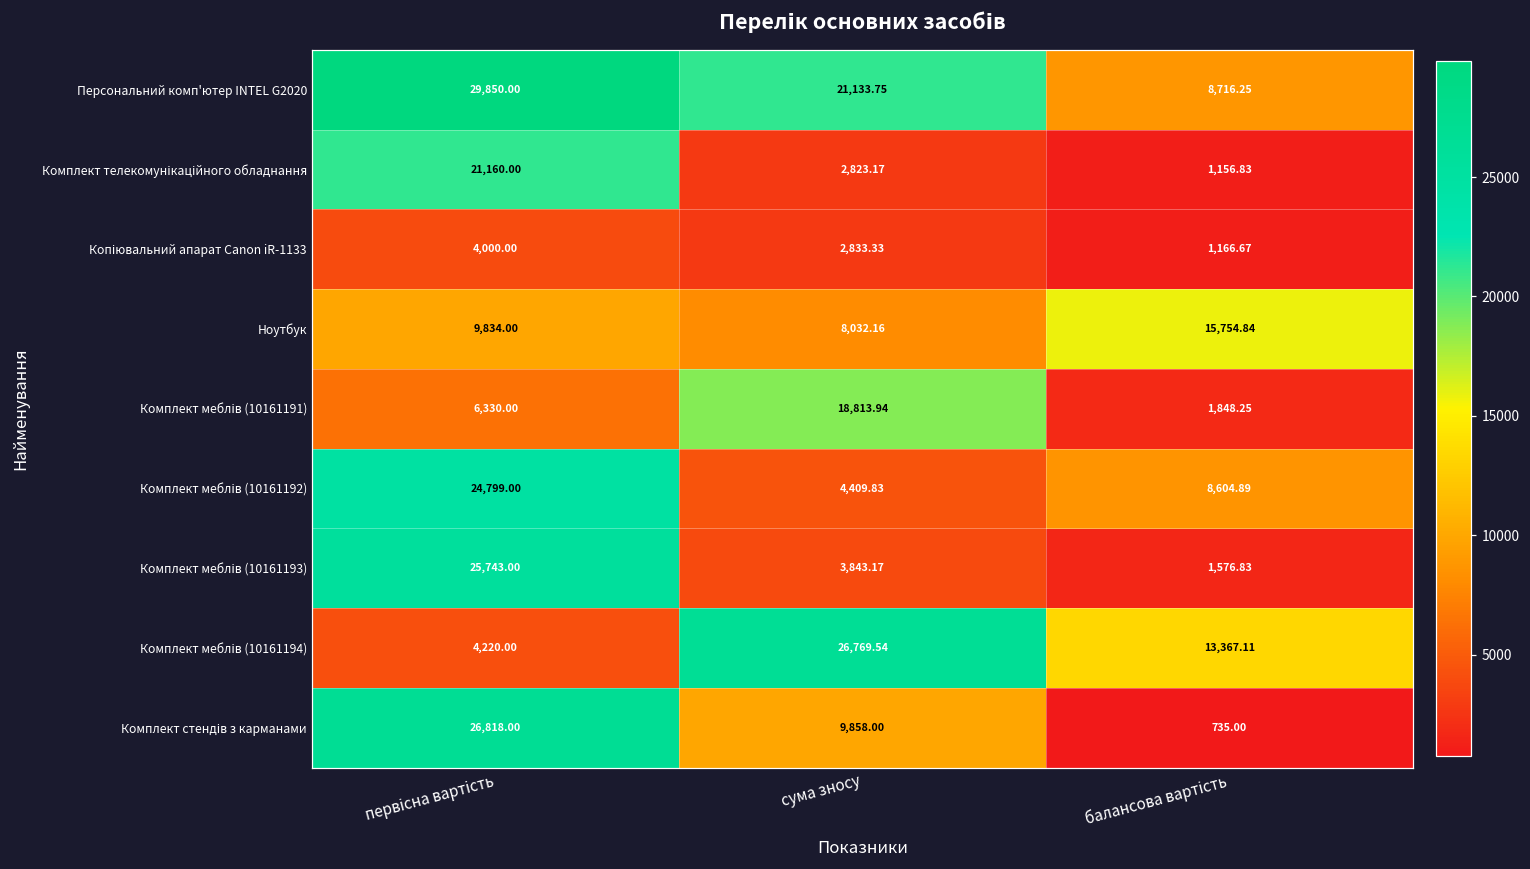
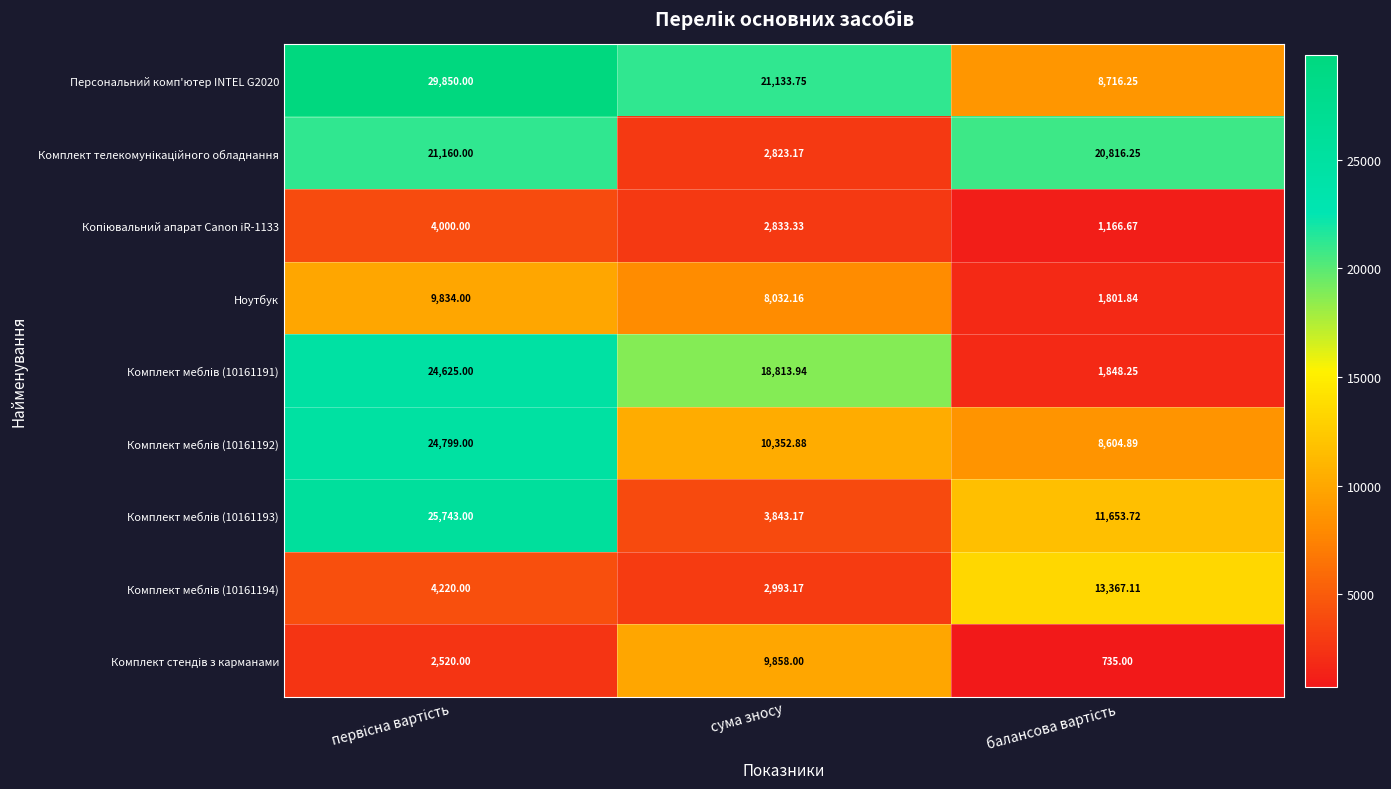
  {
    "Персональний комп'ютер INTEL G2020": {
      "первісна вартість": "29,850.00",
      "сума зносу": "21,133.75",
      "балансова вартість": "8,716.25"
    },
    "Комплект телекомунікаційного обладнання": {
      "первісна вартість": "21,160.00",
      "сума зносу": "2,823.17",
-     "балансова вартість": "1,156.83"
+     "балансова вартість": "20,816.25"
    },
    "Копіювальний апарат Canon iR-1133": {
      "первісна вартість": "4,000.00",
      "сума зносу": "2,833.33",
      "балансова вартість": "1,166.67"
    },
    "Ноутбук": {
      "первісна вартість": "9,834.00",
      "сума зносу": "8,032.16",
-     "балансова вартість": "15,754.84"
+     "балансова вартість": "1,801.84"
    },
    "Комплект меблів (10161191)": {
-     "первісна вартість": "6,330.00",
+     "первісна вартість": "24,625.00",
      "сума зносу": "18,813.94",
      "балансова вартість": "1,848.25"
    },
    "Комплект меблів (10161192)": {
      "первісна вартість": "24,799.00",
-     "сума зносу": "4,409.83",
+     "сума зносу": "10,352.88",
      "балансова вартість": "8,604.89"
    },
    "Комплект меблів (10161193)": {
      "первісна вартість": "25,743.00",
      "сума зносу": "3,843.17",
-     "балансова вартість": "1,576.83"
+     "балансова вартість": "11,653.72"
    },
    "Комплект меблів (10161194)": {
      "первісна вартість": "4,220.00",
-     "сума зносу": "26,769.54",
+     "сума зносу": "2,993.17",
      "балансова вартість": "13,367.11"
    },
    "Комплект стендів з карманами": {
-     "первісна вартість": "26,818.00",
+     "первісна вартість": "2,520.00",
      "сума зносу": "9,858.00",
      "балансова вартість": "735.00"
    }
  }
